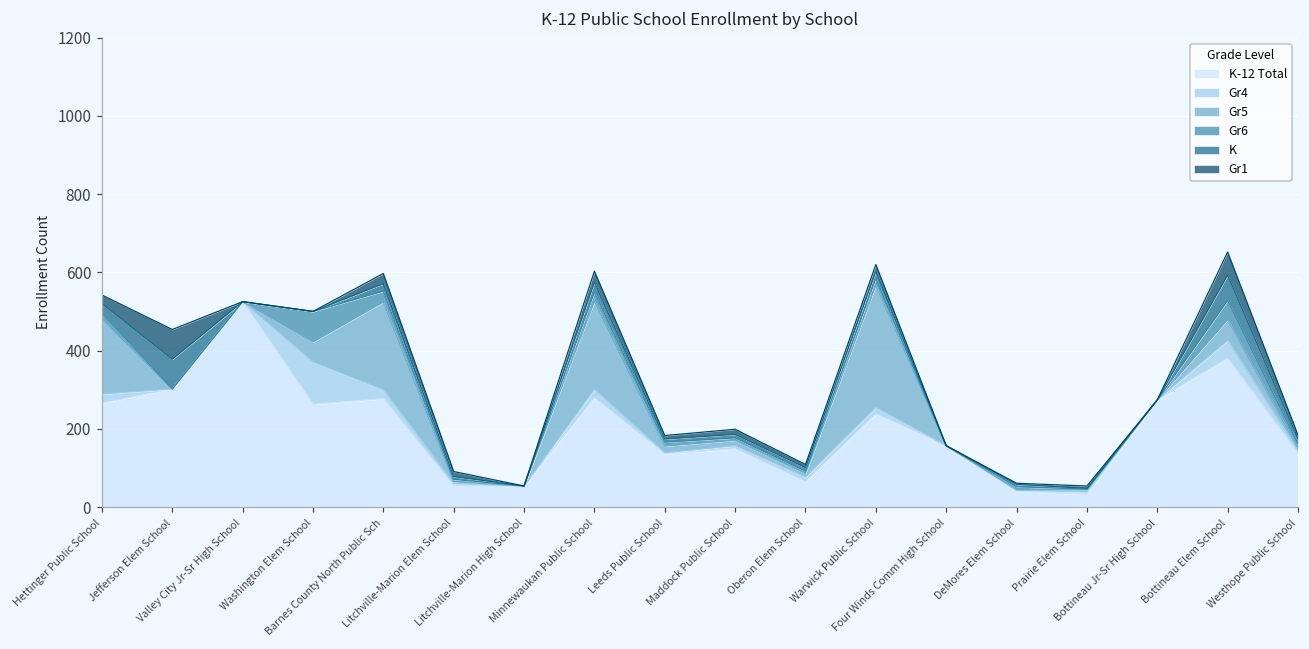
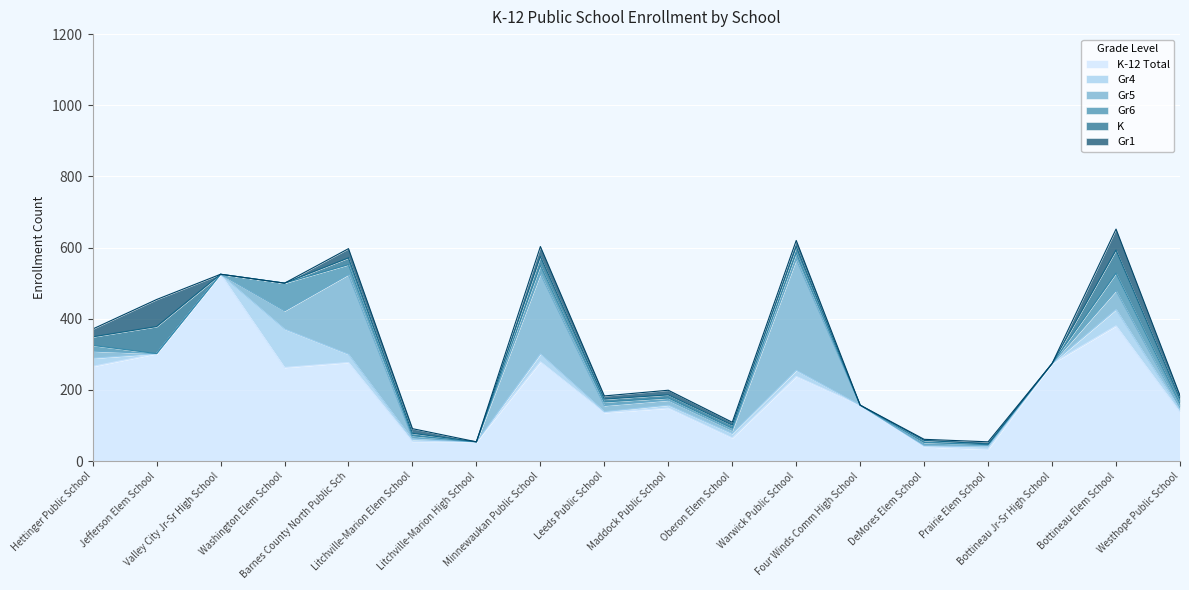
  {
    "Gr5": {
-     "Hettinger Public School": 190,
+     "Hettinger Public School": 20,
      "Washington Elem School": 50,
      "Barnes County North Public Sch": 220,
      "Minnewaukan Public School": 230,
      "Leeds Public School": 20,
      "Warwick Public School": 310,
      "Bottineau Elem School": 50
    }
  }
